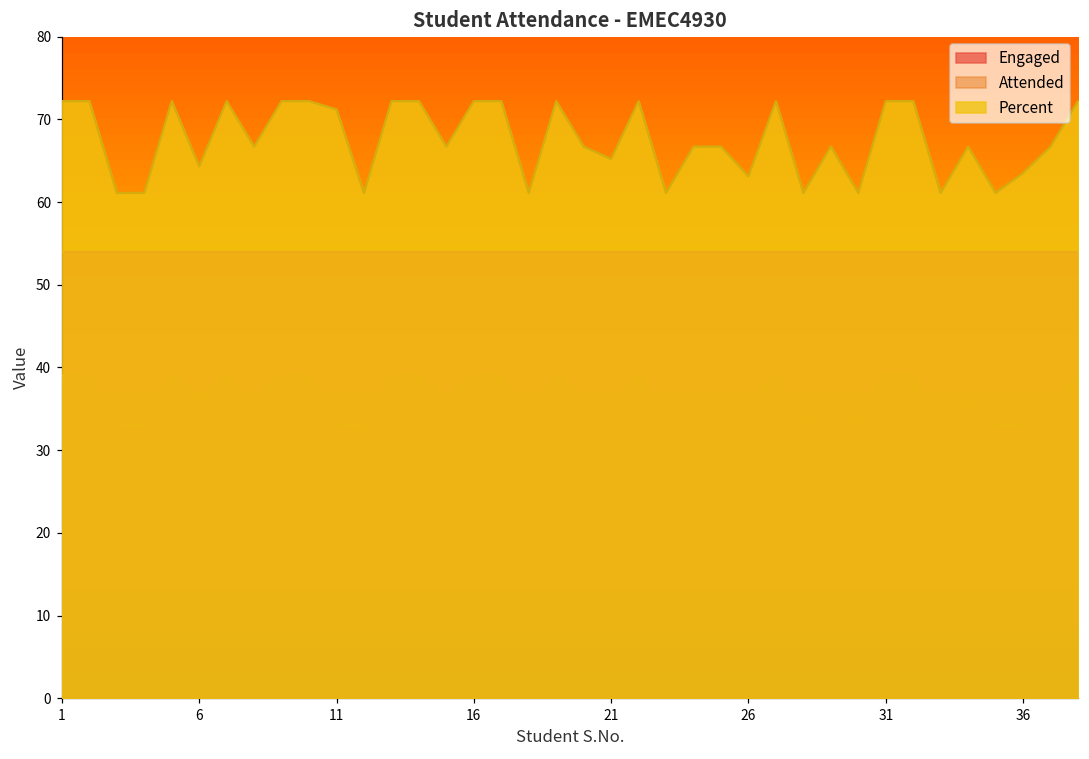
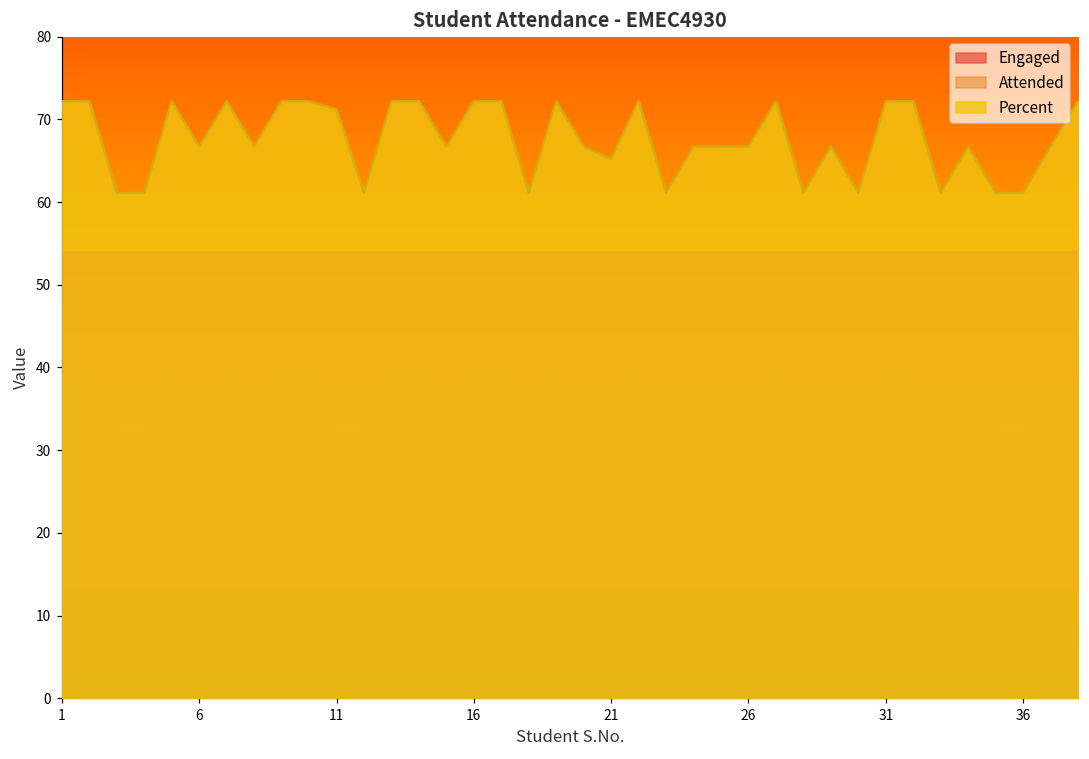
  {
    "Percent": {
      "1": 72,
-     "6": 64,
+     "6": 67,
      "11": 71,
      "16": 72,
      "21": 65,
-     "26": 63,
+     "26": 67,
      "31": 72,
-     "36": 64
+     "36": 61
    }
  }
